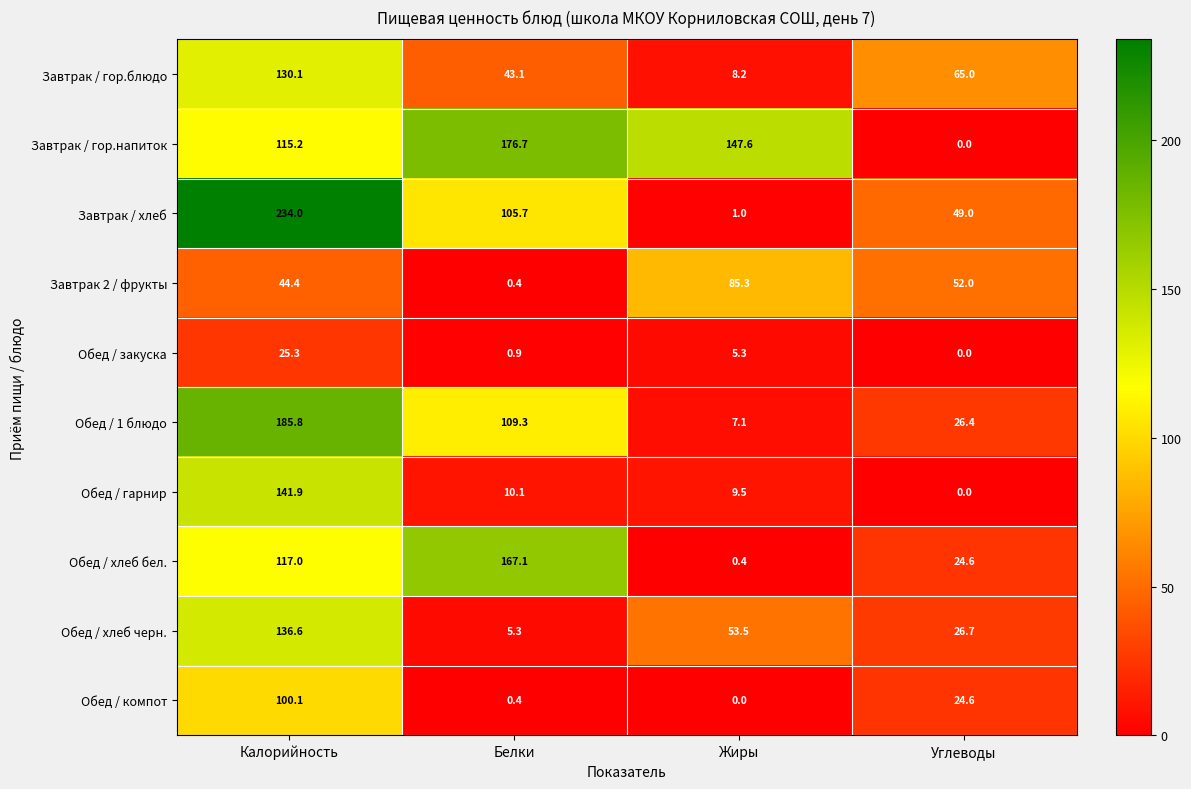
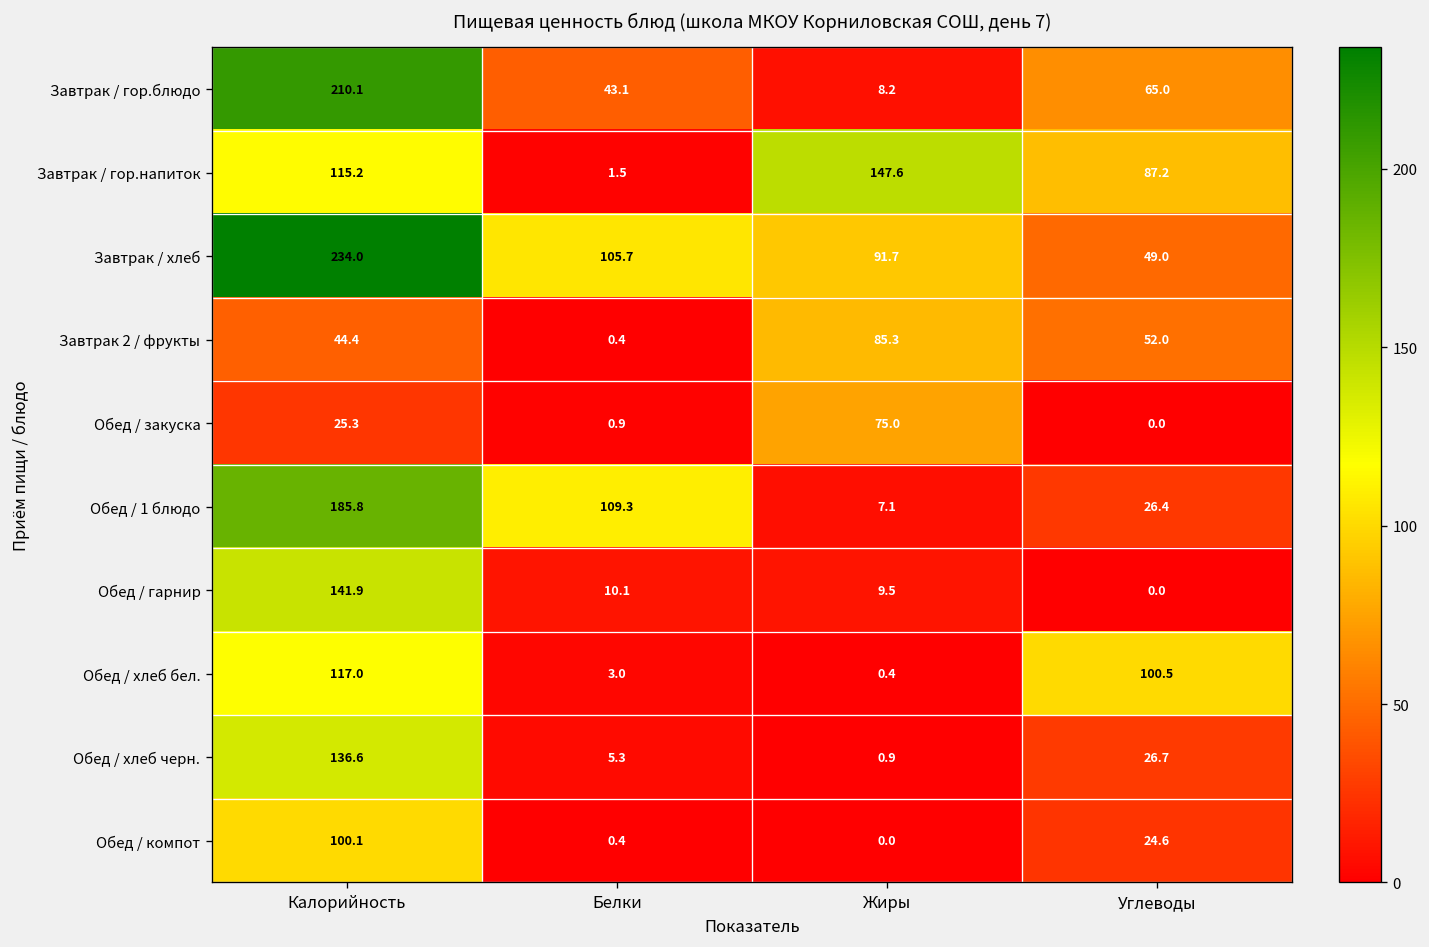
  {
    "Завтрак / гор.блюдо": {
-     "Калорийность": 130.1,
+     "Калорийность": 210.1,
      "Белки": 43.1,
      "Жиры": 8.2,
      "Углеводы": 65.0
    },
    "Завтрак / гор.напиток": {
      "Калорийность": 115.2,
-     "Белки": 176.7,
+     "Белки": 1.5,
      "Жиры": 147.6,
-     "Углеводы": 0.0
+     "Углеводы": 87.2
    },
    "Завтрак / хлеб": {
      "Калорийность": 234.0,
      "Белки": 105.7,
-     "Жиры": 1.0,
+     "Жиры": 91.7,
      "Углеводы": 49.0
    },
    "Завтрак 2 / фрукты": {
      "Калорийность": 44.4,
      "Белки": 0.4,
      "Жиры": 85.3,
      "Углеводы": 52.0
    },
    "Обед / закуска": {
      "Калорийность": 25.3,
      "Белки": 0.9,
-     "Жиры": 5.3,
+     "Жиры": 75.0,
      "Углеводы": 0.0
    },
    "Обед / 1 блюдо": {
      "Калорийность": 185.8,
      "Белки": 109.3,
      "Жиры": 7.1,
      "Углеводы": 26.4
    },
    "Обед / гарнир": {
      "Калорийность": 141.9,
      "Белки": 10.1,
      "Жиры": 9.5,
      "Углеводы": 0.0
    },
    "Обед / хлеб бел.": {
      "Калорийность": 117.0,
-     "Белки": 167.1,
+     "Белки": 3.0,
      "Жиры": 0.4,
-     "Углеводы": 24.6
+     "Углеводы": 100.5
    },
    "Обед / хлеб черн.": {
      "Калорийность": 136.6,
      "Белки": 5.3,
-     "Жиры": 53.5,
+     "Жиры": 0.9,
      "Углеводы": 26.7
    },
    "Обед / компот": {
      "Калорийность": 100.1,
      "Белки": 0.4,
      "Жиры": 0.0,
      "Углеводы": 24.6
    }
  }
